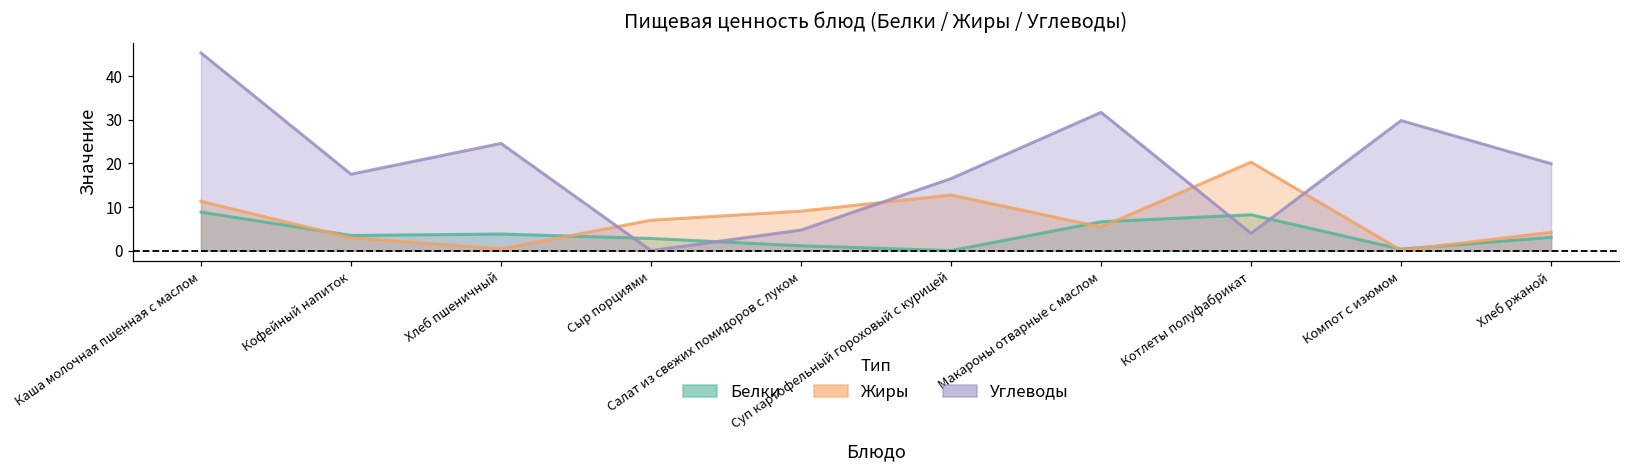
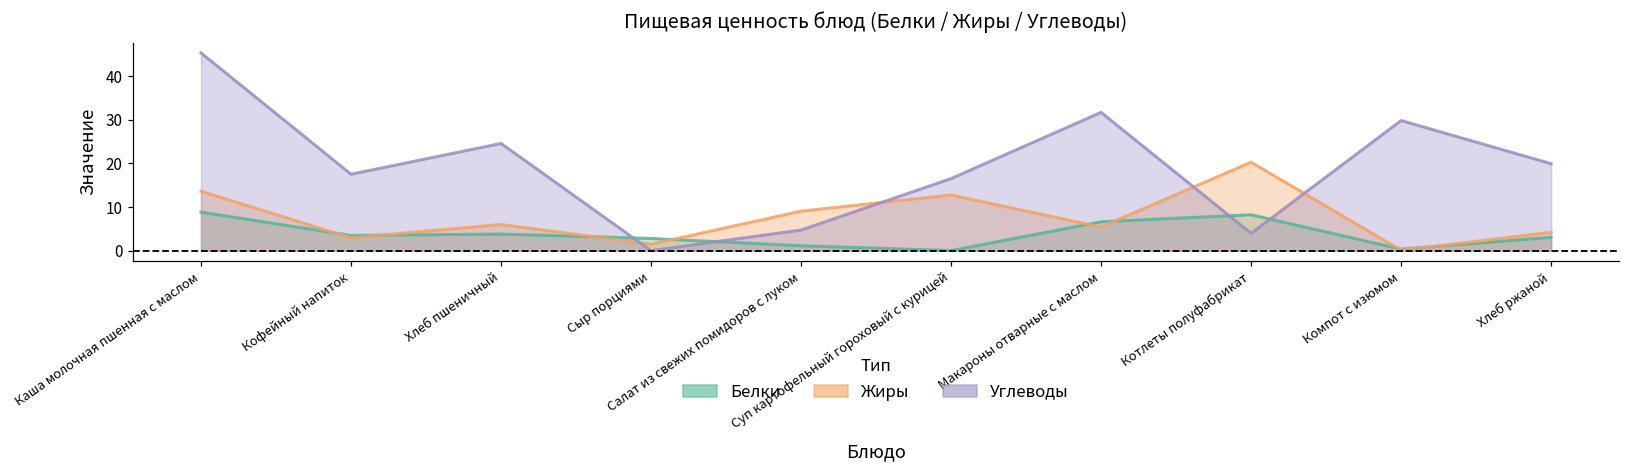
  {
    "Жиры": {
-     "Каша молочная пшенная с маслом": 11,
-     "Хлеб пшеничный": 0,
-     "Сыр порциями": 7,
+     "Каша молочная пшенная с маслом": 14,
+     "Хлеб пшеничный": 6,
+     "Сыр порциями": 1,
      "Салат из свежих помидоров с луком": 9,
      "Суп картофельный гороховый с курицей": 13,
      "Макароны отварные с маслом": 5,
      "Котлеты полуфабрикат": 20,
      "Хлеб ржаной": 4
    }
  }
